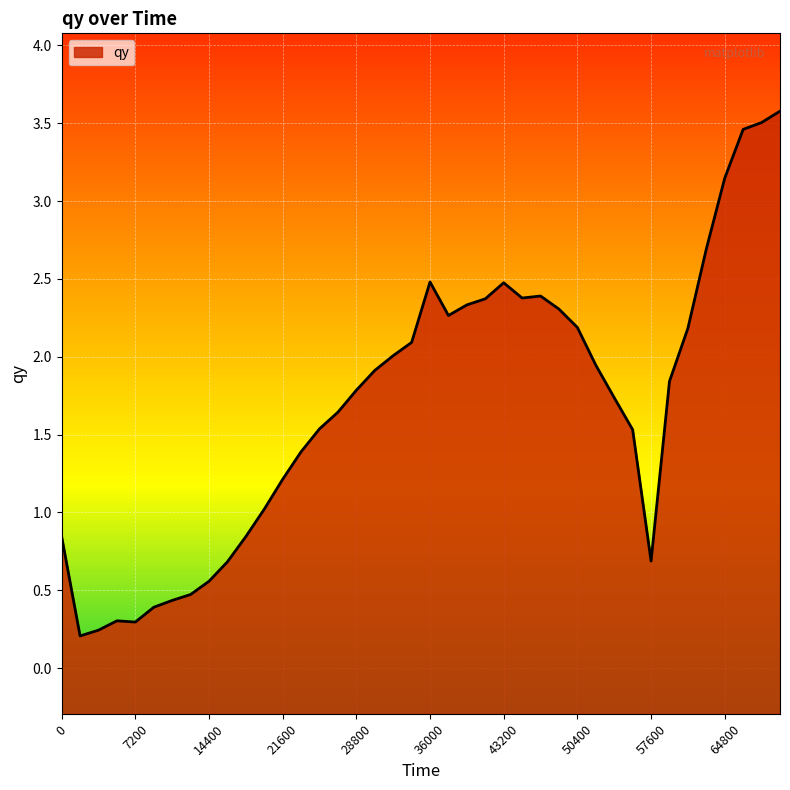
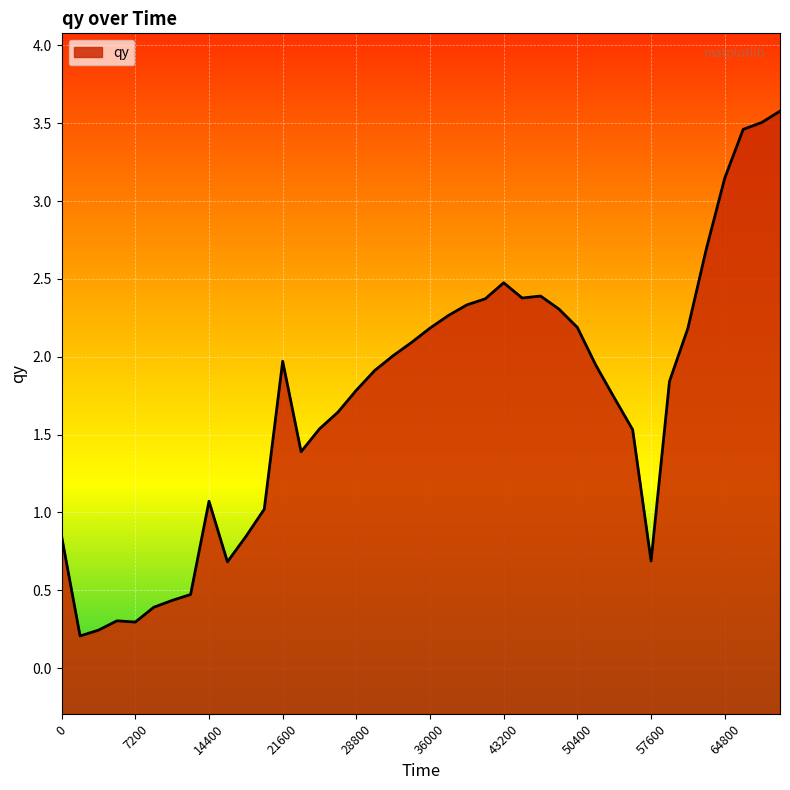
  {
    "0": 0.85,
    "7200": 0.30,
-   "14400": 0.56,
-   "21600": 1.21,
+   "14400": 1.07,
+   "21600": 1.97,
    "28800": 1.79,
-   "36000": 2.48,
+   "36000": 2.18,
    "43200": 2.48,
    "50400": 2.19,
    "57600": 0.69,
    "64800": 3.15
  }
